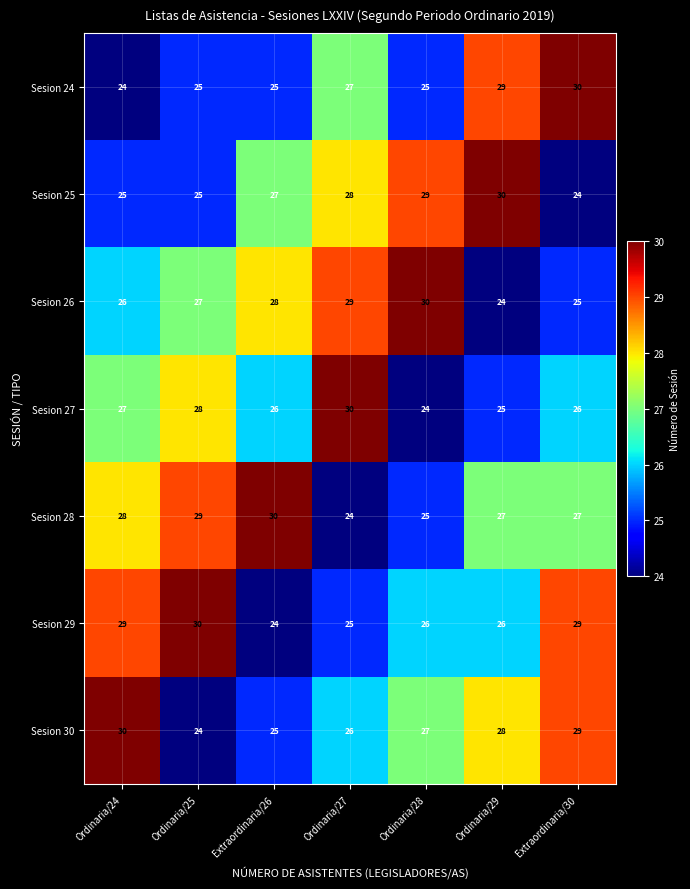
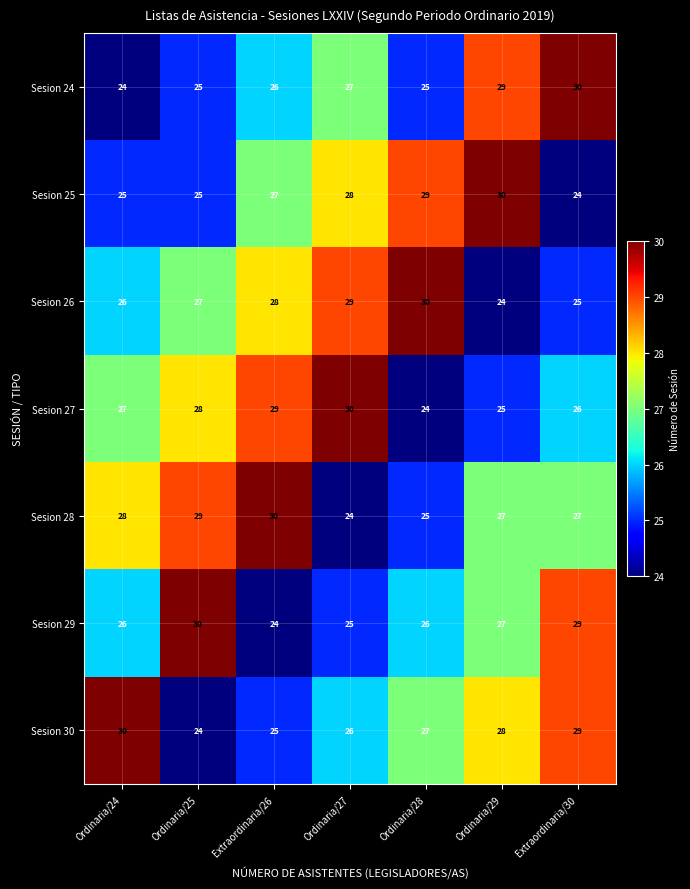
  {
    "Sesion 24": {
      "Ordinaria/24": 24,
      "Ordinaria/25": 25,
-     "Extraordinaria/26": 25,
+     "Extraordinaria/26": 26,
      "Ordinaria/27": 27,
      "Ordinaria/28": 25,
      "Ordinaria/29": 29,
      "Extraordinaria/30": 30
    },
    "Sesion 25": {
      "Ordinaria/24": 25,
      "Ordinaria/25": 25,
      "Extraordinaria/26": 27,
      "Ordinaria/27": 28,
      "Ordinaria/28": 29,
      "Ordinaria/29": 30,
      "Extraordinaria/30": 24
    },
    "Sesion 26": {
      "Ordinaria/24": 26,
      "Ordinaria/25": 27,
      "Extraordinaria/26": 28,
      "Ordinaria/27": 29,
      "Ordinaria/28": 30,
      "Ordinaria/29": 24,
      "Extraordinaria/30": 25
    },
    "Sesion 27": {
      "Ordinaria/24": 27,
      "Ordinaria/25": 28,
-     "Extraordinaria/26": 26,
+     "Extraordinaria/26": 29,
      "Ordinaria/27": 30,
      "Ordinaria/28": 24,
      "Ordinaria/29": 25,
      "Extraordinaria/30": 26
    },
    "Sesion 28": {
      "Ordinaria/24": 28,
      "Ordinaria/25": 29,
      "Extraordinaria/26": 30,
      "Ordinaria/27": 24,
      "Ordinaria/28": 25,
      "Ordinaria/29": 27,
      "Extraordinaria/30": 27
    },
    "Sesion 29": {
-     "Ordinaria/24": 29,
+     "Ordinaria/24": 26,
      "Ordinaria/25": 30,
      "Extraordinaria/26": 24,
      "Ordinaria/27": 25,
      "Ordinaria/28": 26,
-     "Ordinaria/29": 26,
+     "Ordinaria/29": 27,
      "Extraordinaria/30": 29
    },
    "Sesion 30": {
      "Ordinaria/24": 30,
      "Ordinaria/25": 24,
      "Extraordinaria/26": 25,
      "Ordinaria/27": 26,
      "Ordinaria/28": 27,
      "Ordinaria/29": 28,
      "Extraordinaria/30": 29
    }
  }
